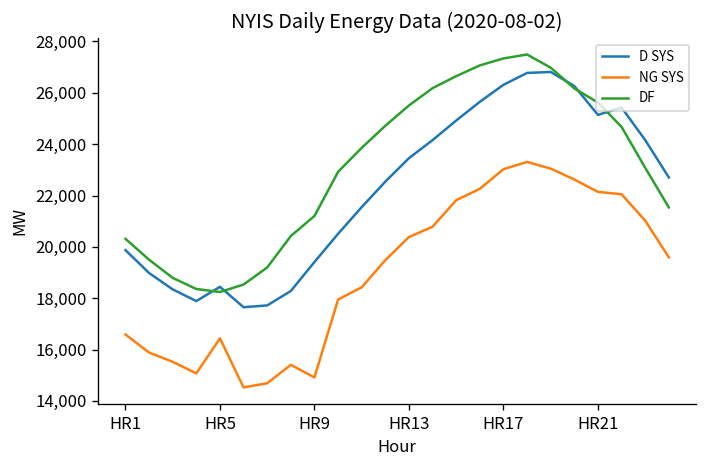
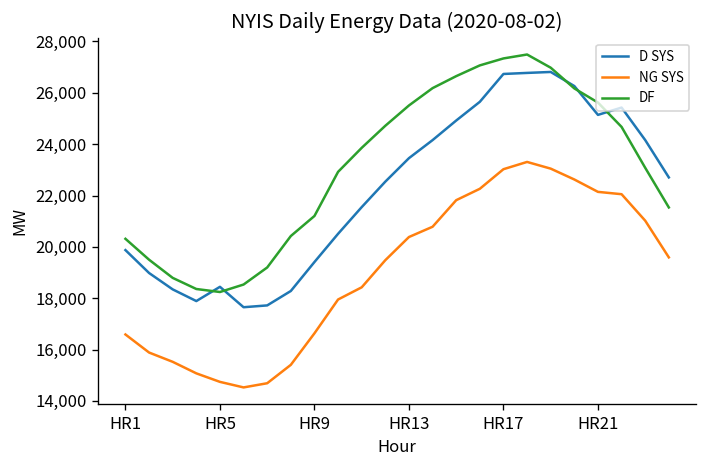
  {
    "D SYS": {
      "HR1": "19,900",
      "HR5": "18,400",
      "HR9": "19,400",
      "HR13": "23,500",
-     "HR17": "26,300",
+     "HR17": "26,700",
      "HR21": "25,100"
    },
    "NG SYS": {
      "HR1": "16,600",
-     "HR5": "16,400",
-     "HR9": "14,900",
+     "HR5": "14,700",
+     "HR9": "16,600",
      "HR13": "20,400",
      "HR17": "23,000",
      "HR21": "22,100"
    },
    "DF": {
      "HR1": "20,300",
      "HR5": "18,200",
      "HR9": "21,200",
      "HR13": "25,500",
      "HR17": "27,300"
    }
  }
